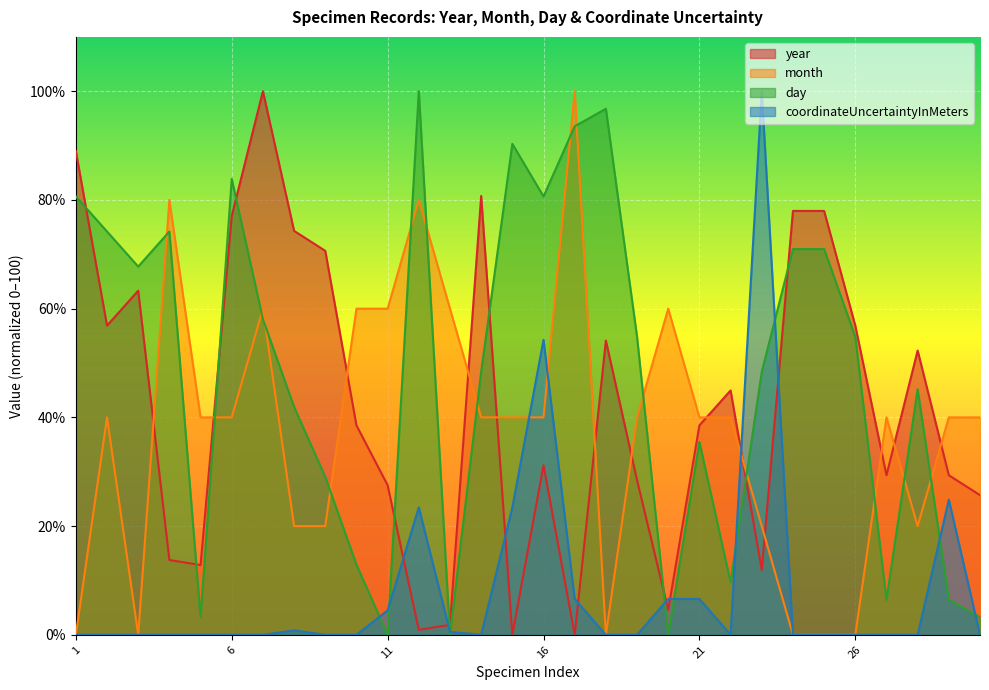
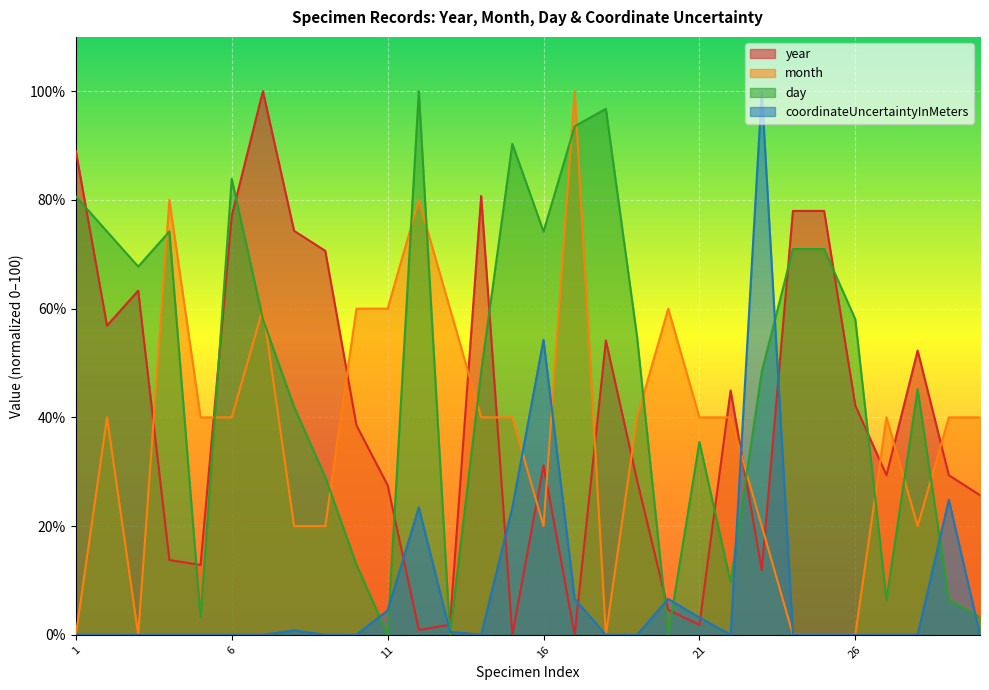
  {
    "year": {
      "1": "89%",
      "6": "77%",
      "11": "28%",
      "16": "31%",
-     "21": "39%",
-     "26": "57%"
+     "21": "2%",
+     "26": "42%"
    },
    "month": {
      "6": "40%",
      "11": "60%",
-     "16": "40%",
+     "16": "20%",
      "21": "40%"
    },
    "day": {
      "1": "81%",
      "6": "84%",
      "11": "0%",
-     "16": "81%",
+     "16": "74%",
      "21": "35%",
-     "26": "55%"
+     "26": "58%"
    },
    "coordinateUncertaintyInMeters": {
      "6": "0%",
      "11": "4%",
      "16": "54%",
-     "21": "7%"
+     "21": "3%"
    }
  }
